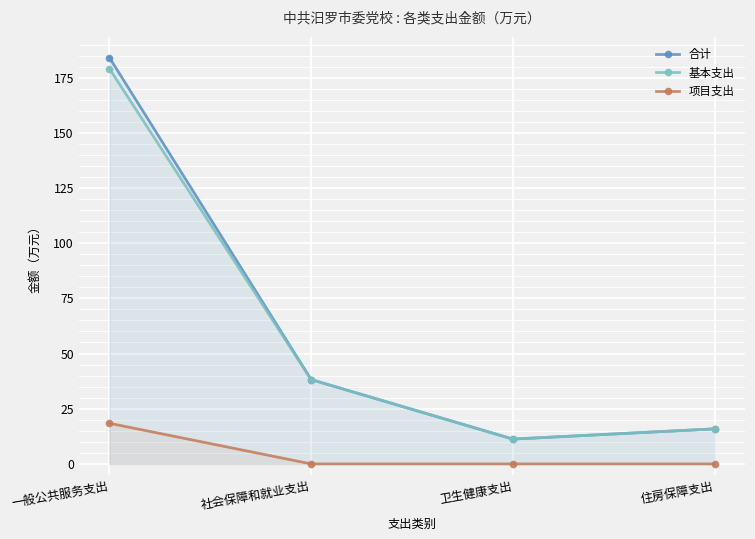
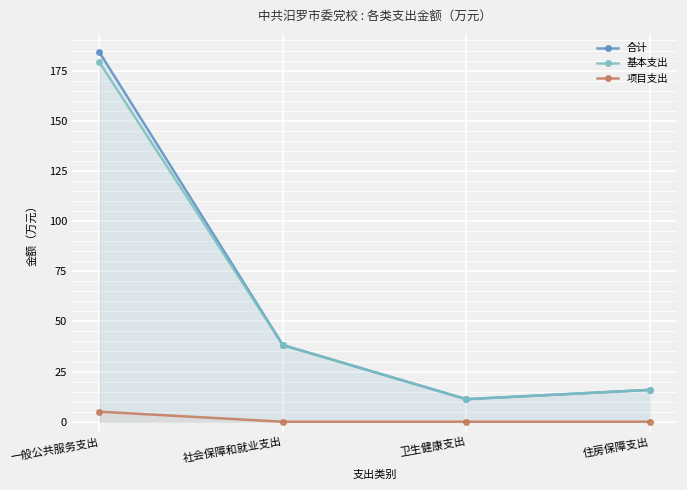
  {
    "项目支出": {
-     "一般公共服务支出": 18,
+     "一般公共服务支出": 5,
      "社会保障和就业支出": 0,
      "卫生健康支出": 0,
      "住房保障支出": 0
    }
  }
